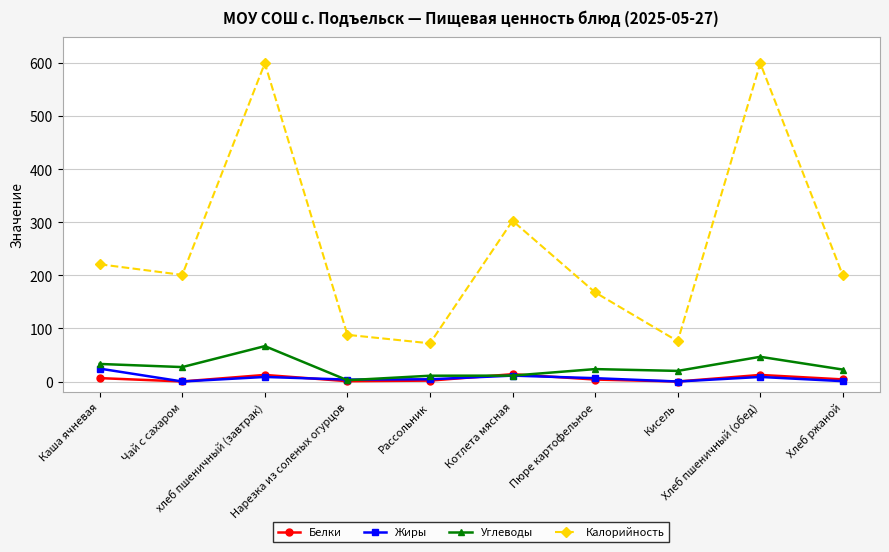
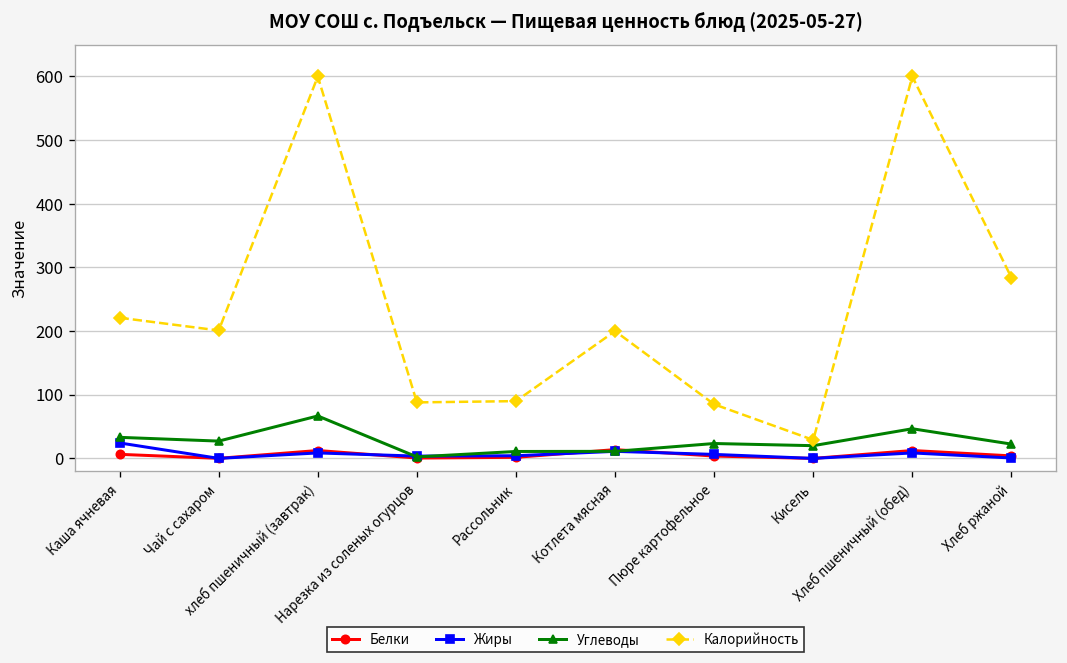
  {
    "Белки": {
      "Каша ячневая": 10
    },
    "Жиры": {
      "Каша ячневая": 20
    },
    "Углеводы": {
      "Каша ячневая": 30,
      "Чай с сахаром": 30,
      "хлеб пшеничный (завтрак)": 70,
      "Рассольник": 10,
      "Пюре картофельное": 20,
      "Кисель": 20,
      "Хлеб пшеничный (обед)": 50,
      "Хлеб ржаной": 20
    },
    "Калорийность": {
      "Каша ячневая": 220,
      "Чай с сахаром": 200,
      "хлеб пшеничный (завтрак)": 600,
      "Нарезка из соленых огурцов": 90,
-     "Рассольник": 70,
-     "Котлета мясная": 300,
-     "Пюре картофельное": 170,
-     "Кисель": 80,
+     "Рассольник": 90,
+     "Котлета мясная": 200,
+     "Пюре картофельное": 90,
+     "Кисель": 30,
      "Хлеб пшеничный (обед)": 600,
-     "Хлеб ржаной": 200
+     "Хлеб ржаной": 280
    }
  }
